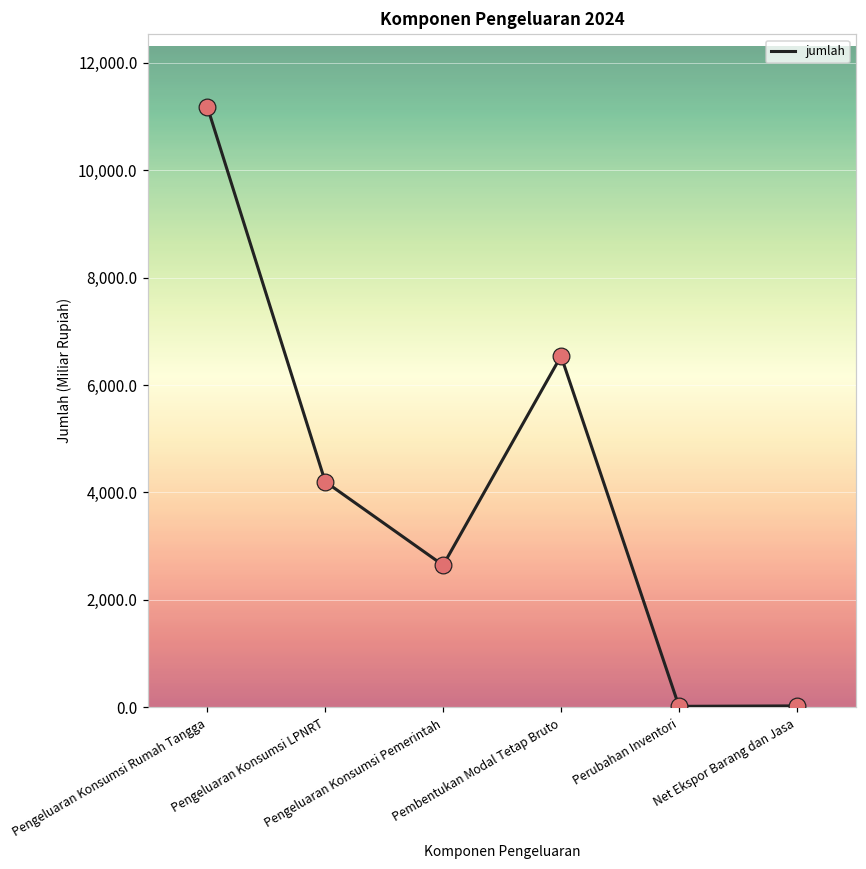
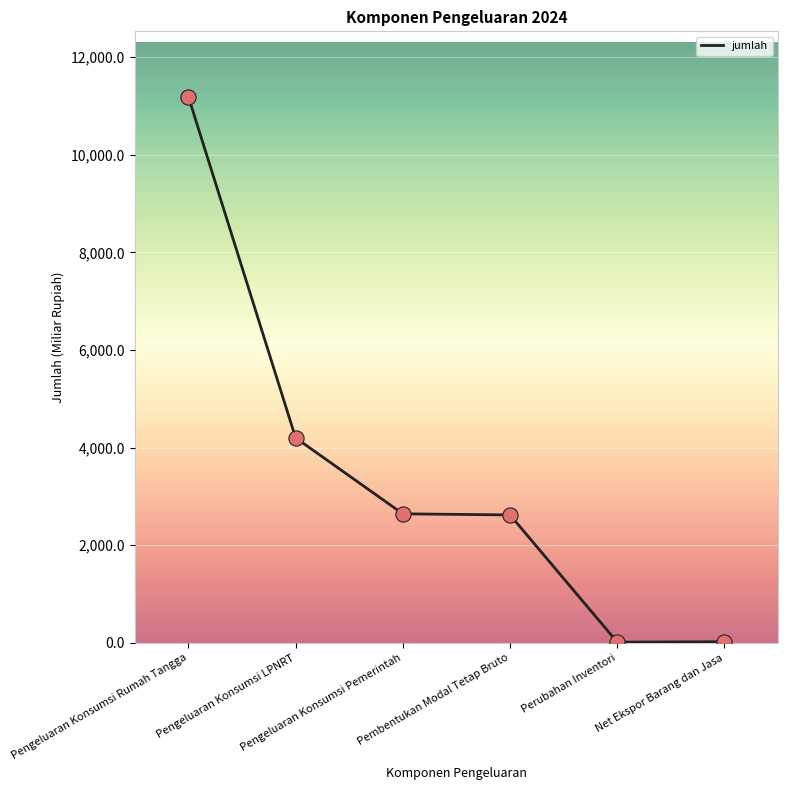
  {
    "Pengeluaran Konsumsi Rumah Tangga": "11,200",
    "Pengeluaran Konsumsi LPNRT": "4,200",
    "Pengeluaran Konsumsi Pemerintah": "2,600",
-   "Pembentukan Modal Tetap Bruto": "6,500",
+   "Pembentukan Modal Tetap Bruto": "2,600",
    "Perubahan Inventori": "0",
    "Net Ekspor Barang dan Jasa": "0"
  }
